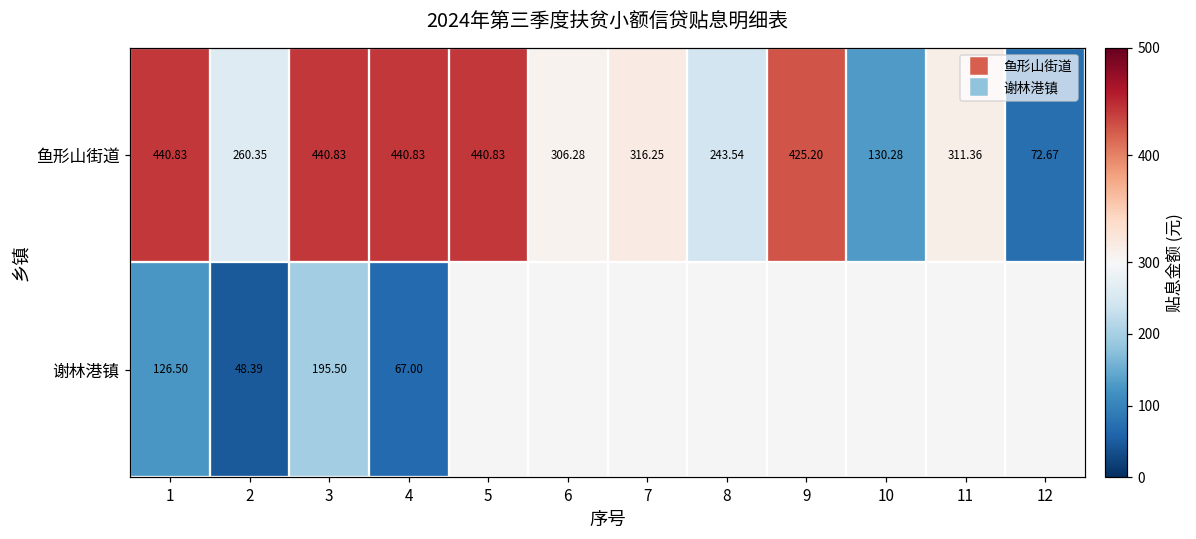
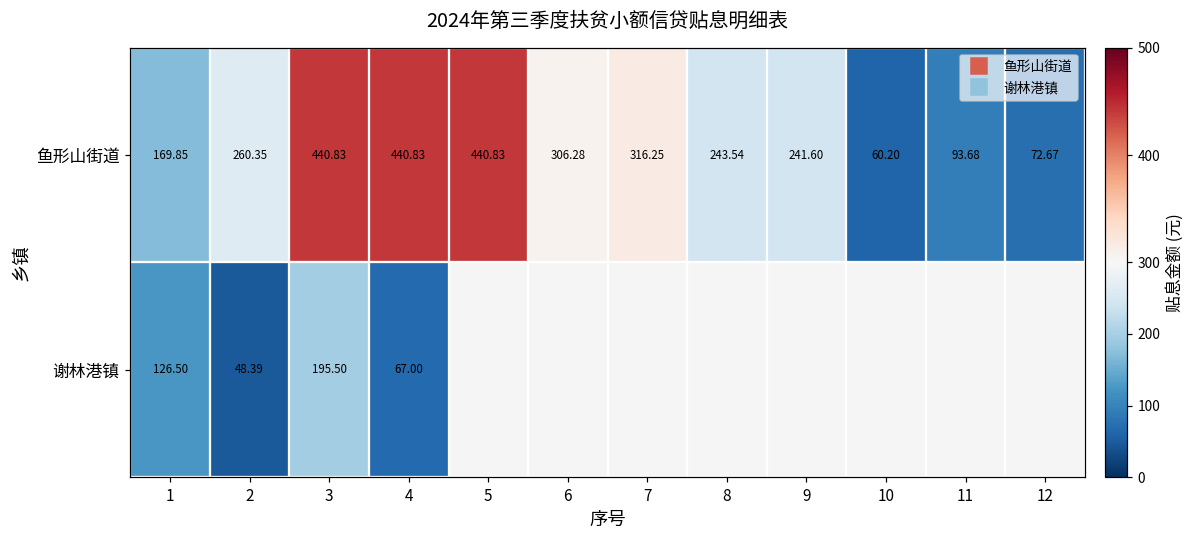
  {
    "鱼形山街道": {
-     "1": 440.83,
+     "1": 169.85,
      "2": 260.35,
      "3": 440.83,
      "4": 440.83,
      "5": 440.83,
      "6": 306.28,
      "7": 316.25,
      "8": 243.54,
-     "9": 425.20,
-     "10": 130.28,
-     "11": 311.36,
+     "9": 241.60,
+     "10": 60.20,
+     "11": 93.68,
      "12": 72.67
    },
    "谢林港镇": {
      "1": 126.50,
      "2": 48.39,
      "3": 195.50,
      "4": 67.00
    }
  }
